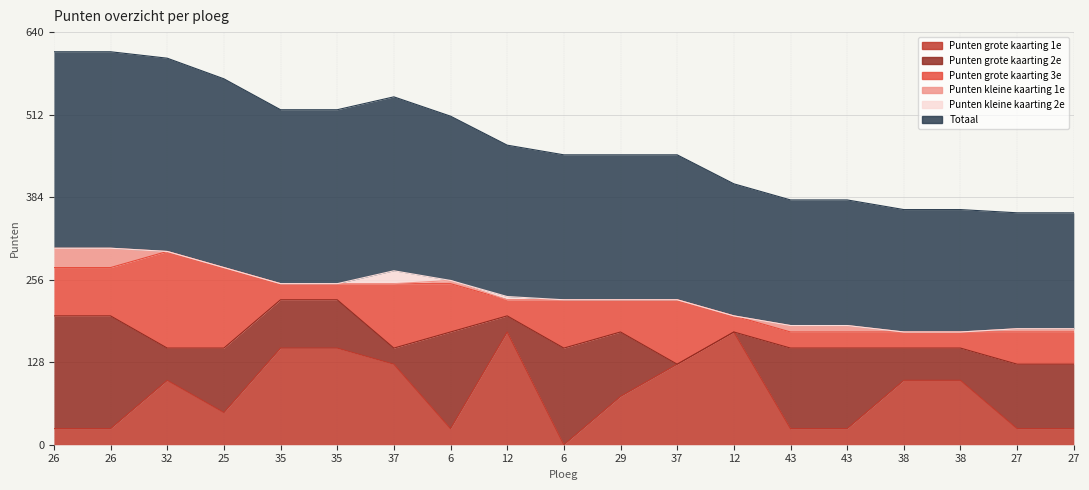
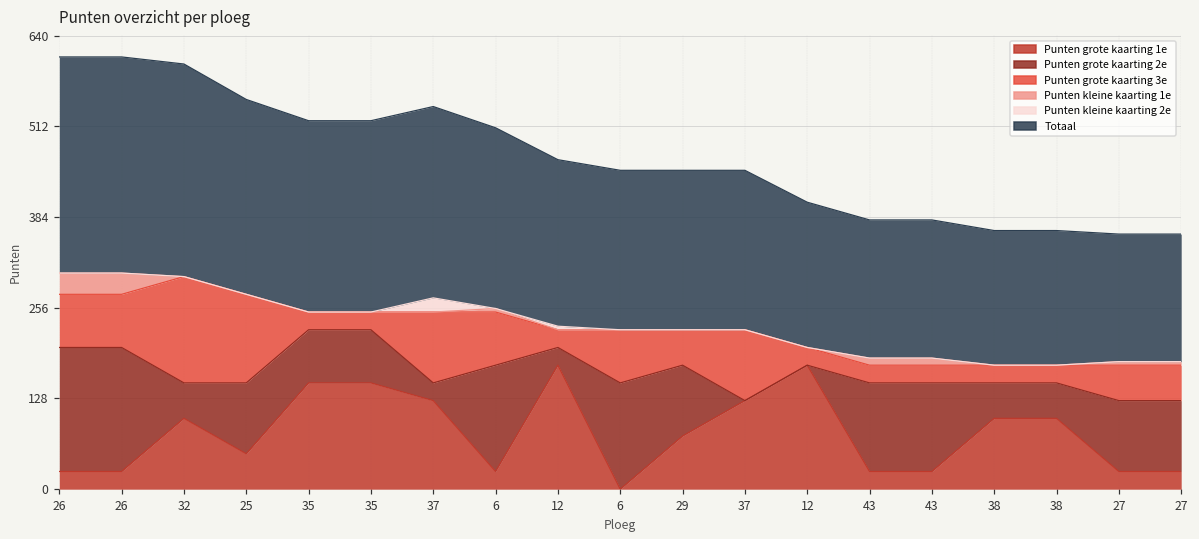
  {
    "Totaal": {
      "32": 300,
-     "25": 290,
+     "25": 280,
      "29": 230
    }
  }
